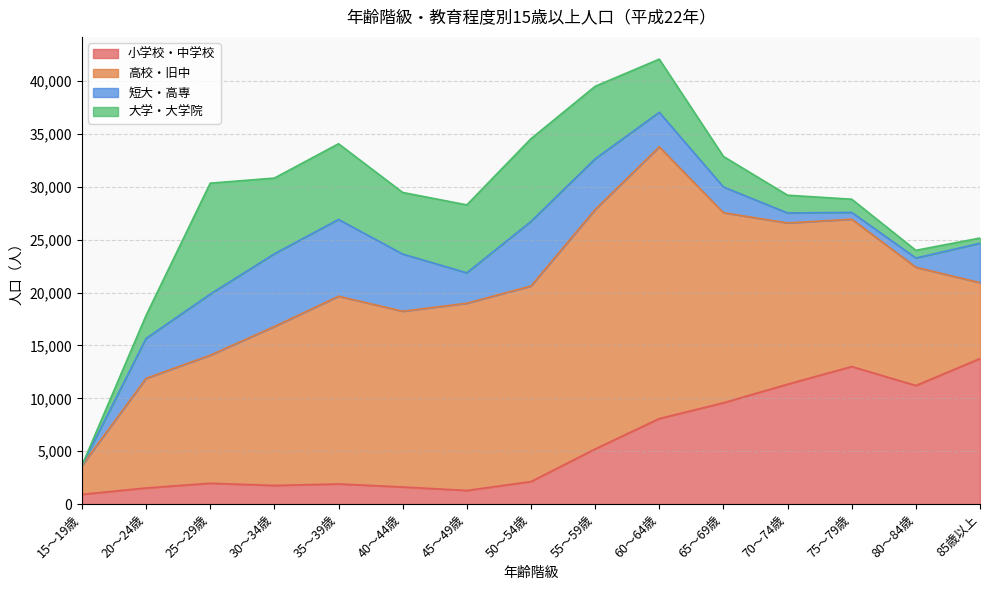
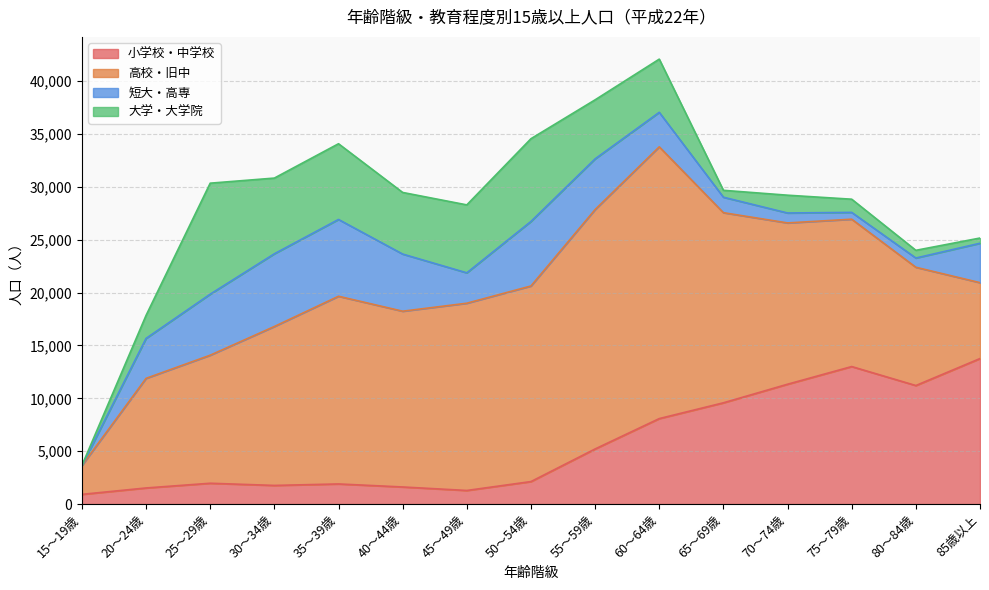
  {
    "短大・高専": {
      "20～24歳": "3,800",
      "25～29歳": "5,800",
      "30～34歳": "6,900",
      "35～39歳": "7,300",
      "40～44歳": "5,400",
      "45～49歳": "2,900",
      "50～54歳": "6,100",
      "55～59歳": "4,800",
      "60～64歳": "3,300",
-     "65～69歳": "2,400",
+     "65～69歳": "1,500",
      "70～74歳": "900",
      "75～79歳": "600",
      "80～84歳": "900",
      "85歳以上": "3,700"
    },
    "大学・大学院": {
      "20～24歳": "2,200",
      "25～29歳": "10,500",
      "30～34歳": "7,200",
      "35～39歳": "7,200",
      "40～44歳": "5,800",
      "45～49歳": "6,400",
      "50～54歳": "7,800",
-     "55～59歳": "6,900",
+     "55～59歳": "5,600",
      "60～64歳": "5,000",
-     "65～69歳": "2,900",
+     "65～69歳": "700",
      "70～74歳": "1,700",
      "75～79歳": "1,200",
      "80～84歳": "700",
      "85歳以上": "500"
    }
  }
